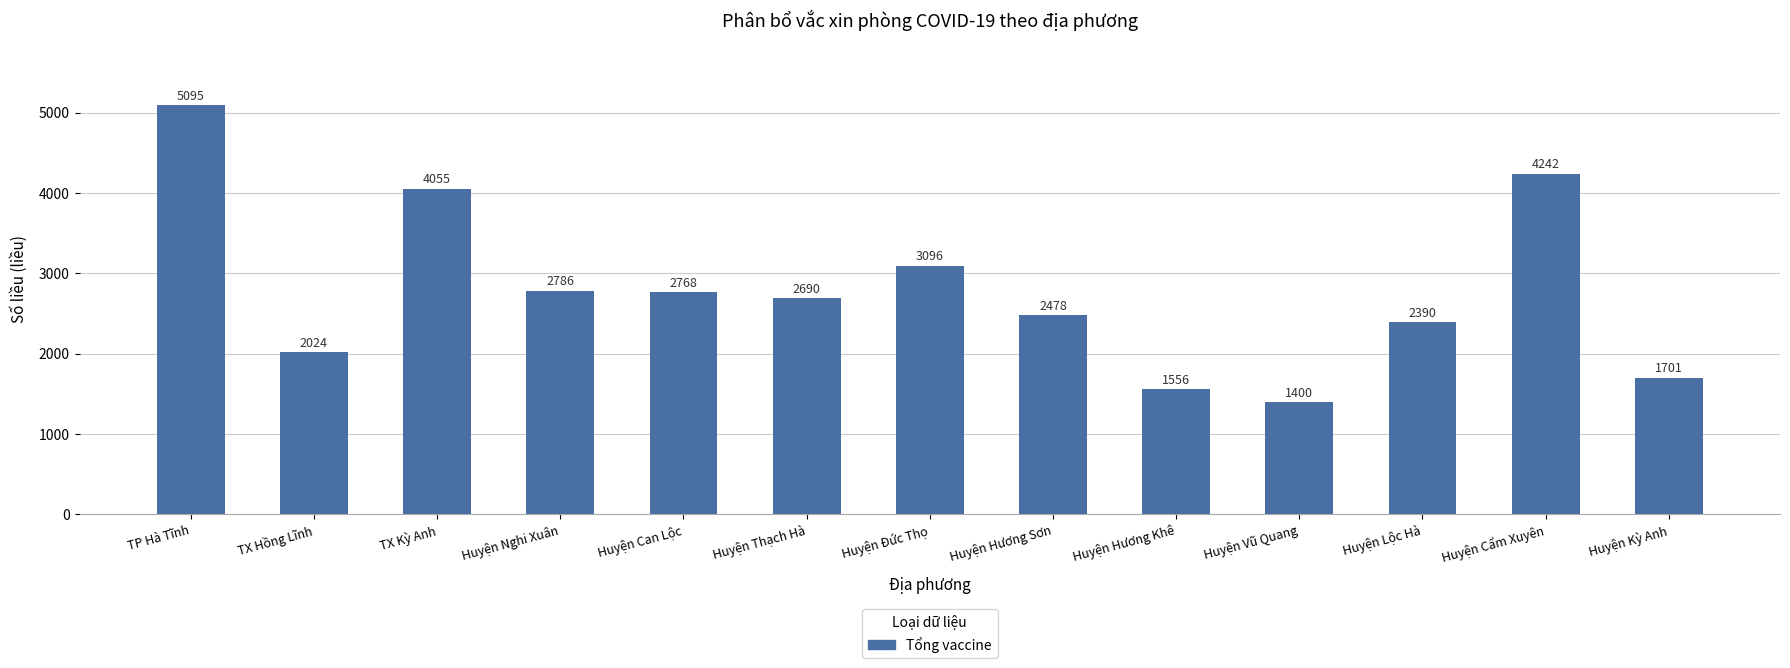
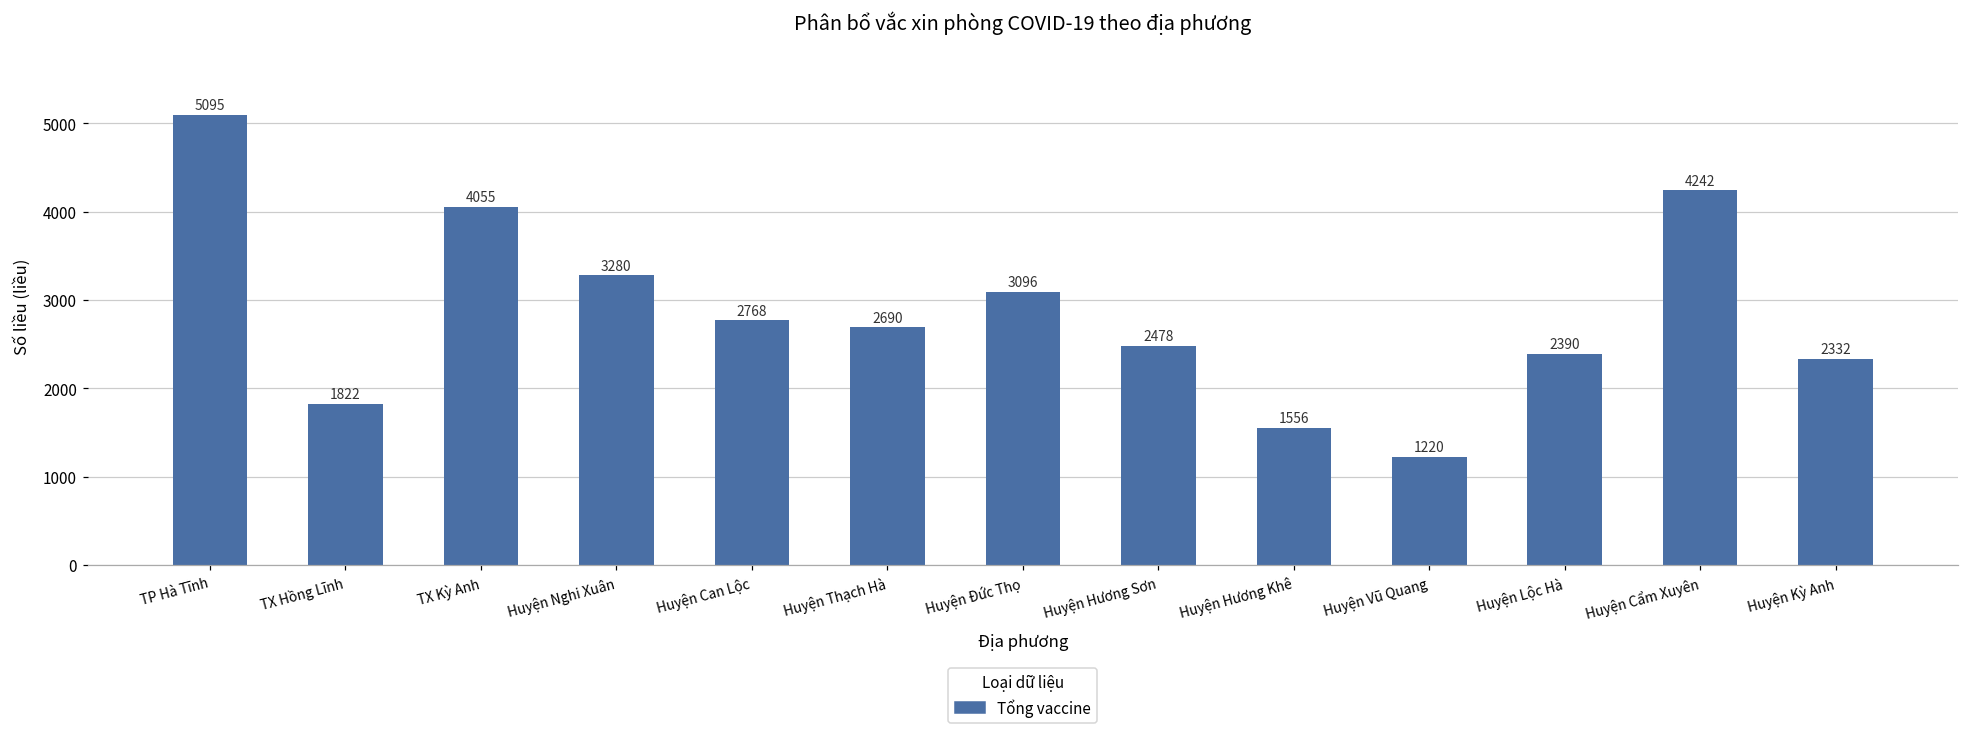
  {
    "TP Hà Tĩnh": 5095,
-   "TX Hồng Lĩnh": 2024,
+   "TX Hồng Lĩnh": 1822,
    "TX Kỳ Anh": 4055,
-   "Huyện Nghi Xuân": 2786,
+   "Huyện Nghi Xuân": 3280,
    "Huyện Can Lộc": 2768,
    "Huyện Thạch Hà": 2690,
    "Huyện Đức Thọ": 3096,
    "Huyện Hương Sơn": 2478,
    "Huyện Hương Khê": 1556,
-   "Huyện Vũ Quang": 1400,
+   "Huyện Vũ Quang": 1220,
    "Huyện Lộc Hà": 2390,
    "Huyện Cẩm Xuyên": 4242,
-   "Huyện Kỳ Anh": 1701
+   "Huyện Kỳ Anh": 2332
  }
